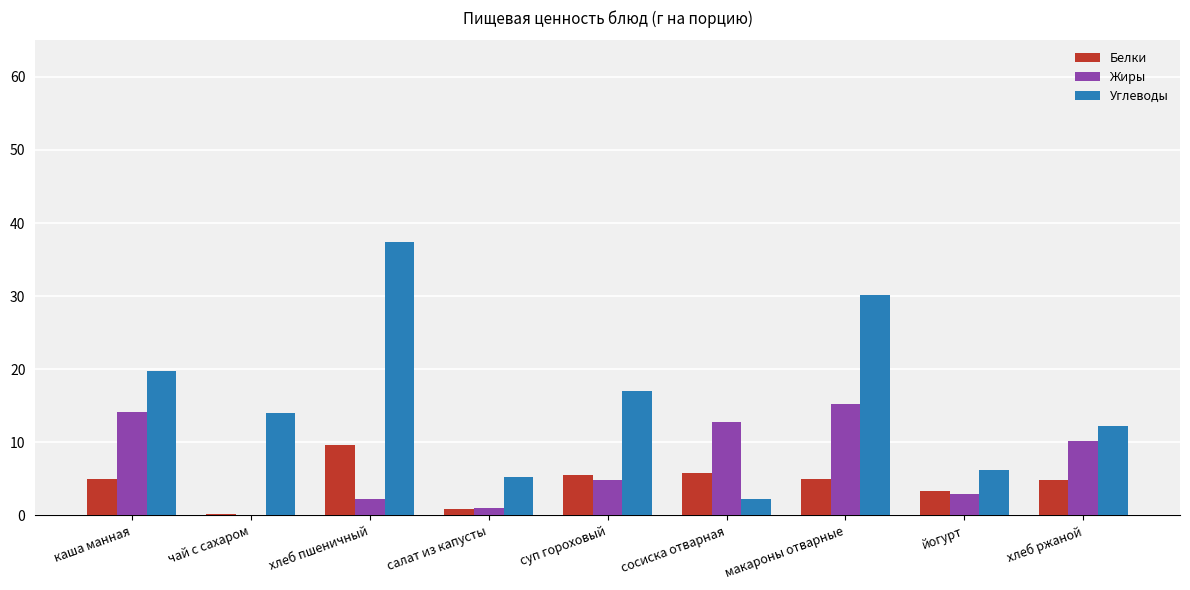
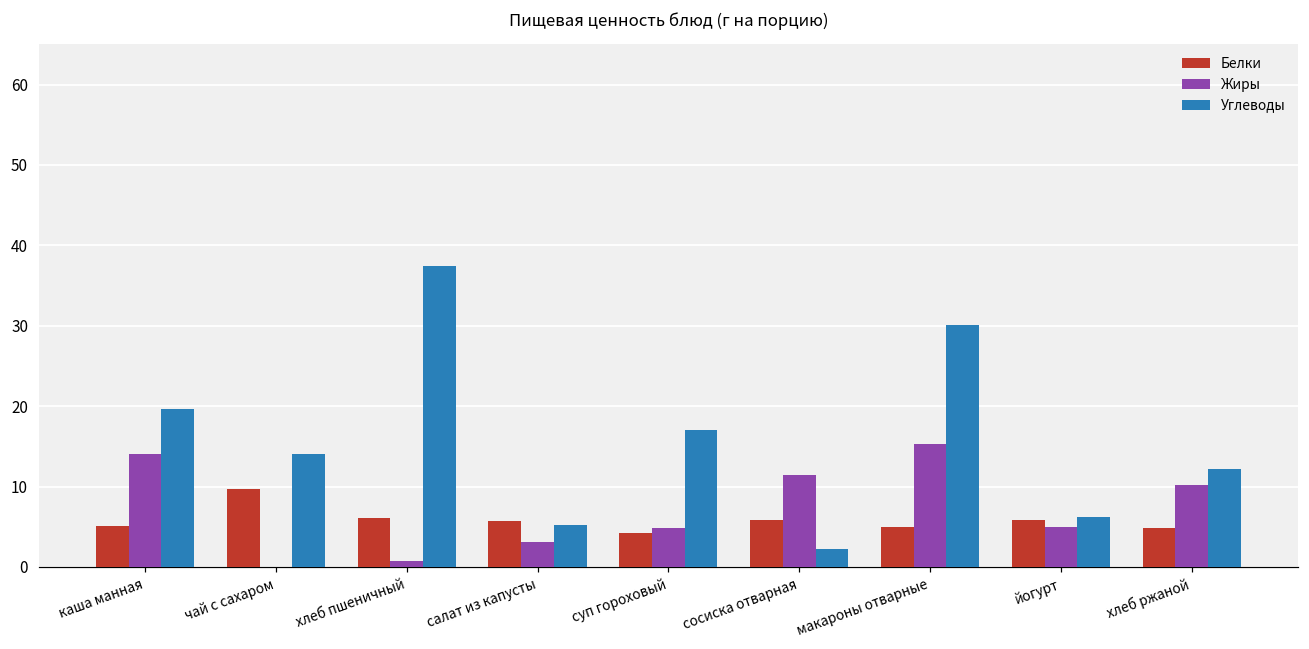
  {
    "Белки": {
      "каша манная": 5,
-     "чай с сахаром": 0,
-     "хлеб пшеничный": 10,
-     "салат из капусты": 1,
-     "суп гороховый": 6,
+     "чай с сахаром": 10,
+     "хлеб пшеничный": 6,
+     "салат из капусты": 6,
+     "суп гороховый": 4,
      "сосиска отварная": 6,
      "макароны отварные": 5,
-     "йогурт": 3,
+     "йогурт": 6,
      "хлеб ржаной": 5
    },
    "Жиры": {
      "каша манная": 14,
      "чай с сахаром": 0,
-     "хлеб пшеничный": 2,
-     "салат из капусты": 1,
+     "хлеб пшеничный": 1,
+     "салат из капусты": 3,
      "суп гороховый": 5,
-     "сосиска отварная": 13,
+     "сосиска отварная": 11,
      "макароны отварные": 15,
-     "йогурт": 3,
+     "йогурт": 5,
      "хлеб ржаной": 10
    },
    "Углеводы": {
      "каша манная": 20,
      "чай с сахаром": 14,
      "хлеб пшеничный": 37,
      "салат из капусты": 5,
      "суп гороховый": 17,
      "сосиска отварная": 2,
      "макароны отварные": 30,
      "йогурт": 6,
      "хлеб ржаной": 12
    }
  }
